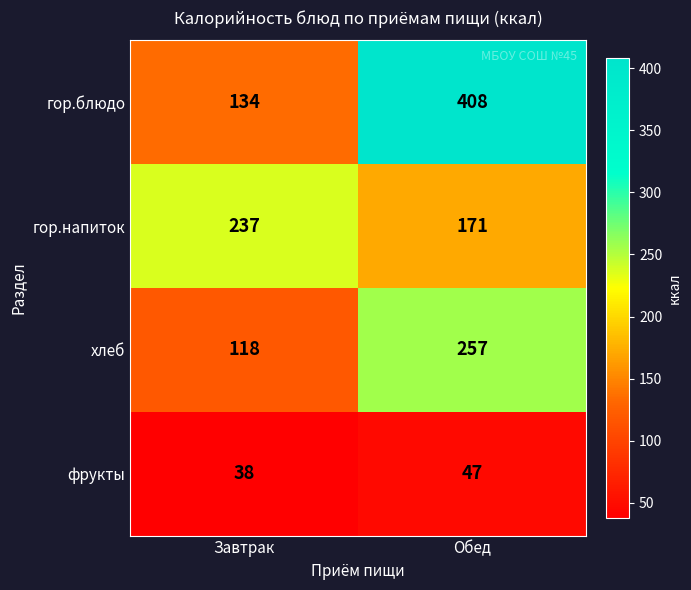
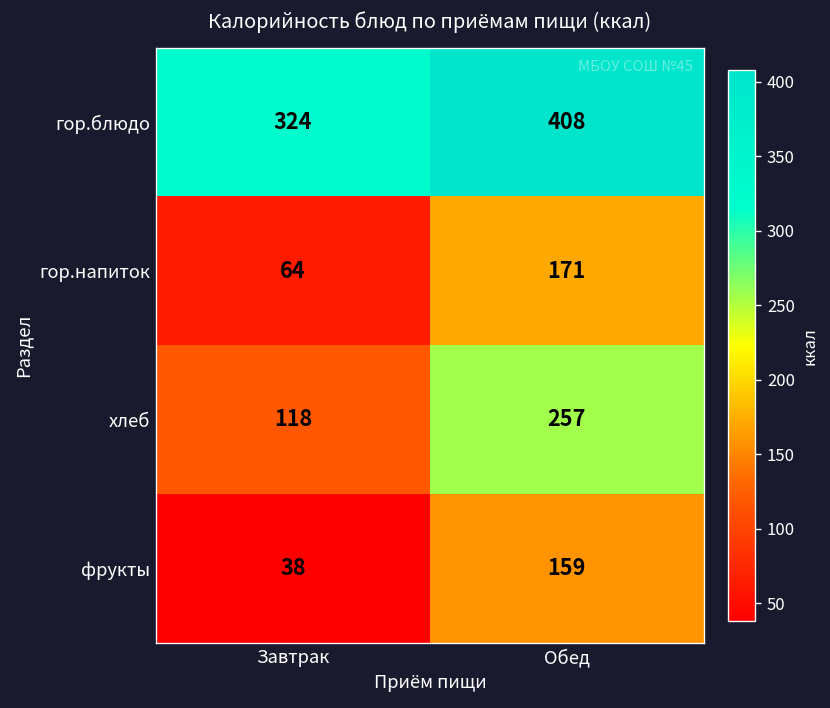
  {
    "гор.блюдо": {
-     "Завтрак": 134
+     "Завтрак": 324
    },
    "гор.напиток": {
-     "Завтрак": 237,
+     "Завтрак": 64,
      "Обед": 171
    },
    "хлеб": {
      "Завтрак": 118,
      "Обед": 257
    },
    "фрукты": {
      "Завтрак": 38,
-     "Обед": 47
+     "Обед": 159
    }
  }
